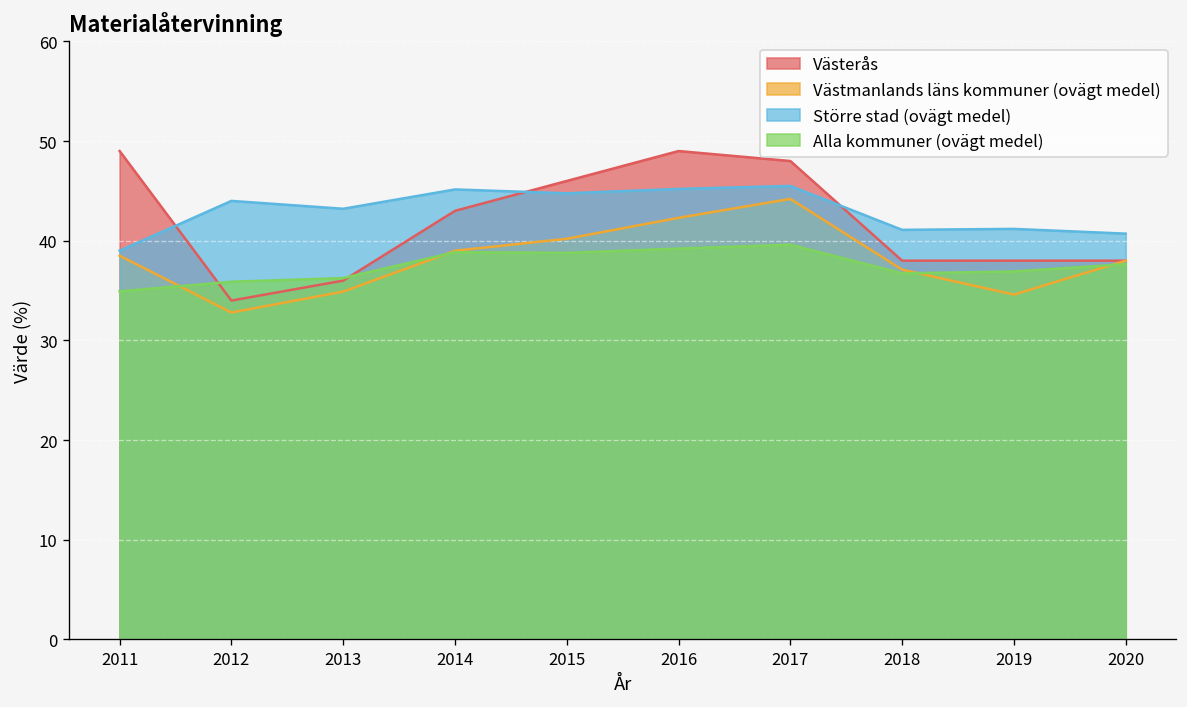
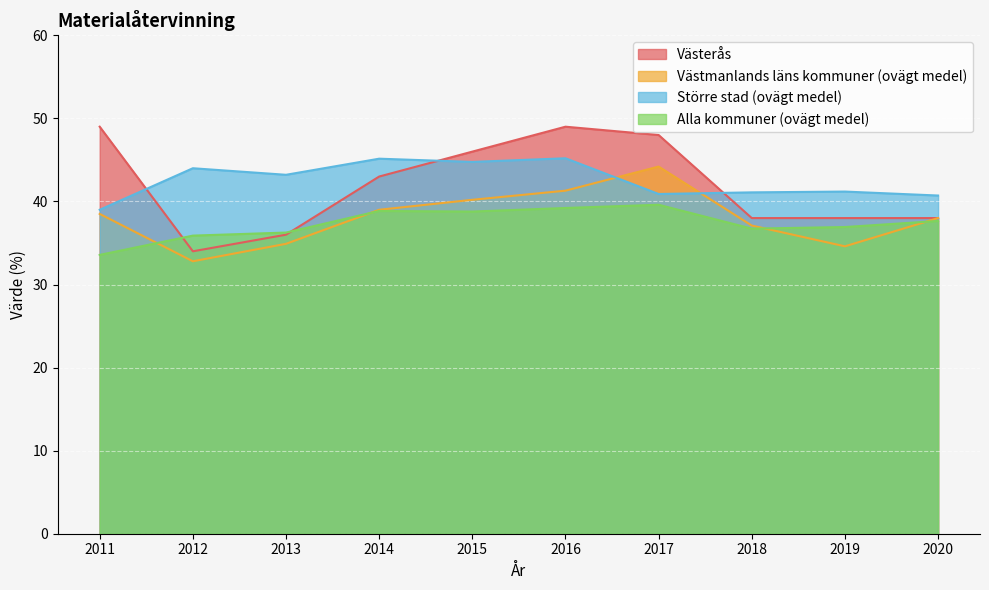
  {
    "Västerås": {
      "2011": 49,
      "2012": 34,
      "2014": 43,
      "2015": 46,
      "2016": 49,
      "2017": 48,
      "2018": 38,
      "2019": 38
    },
    "Västmanlands läns kommuner (ovägt medel)": {
      "2011": 39,
      "2012": 33,
      "2013": 35,
      "2015": 40,
-     "2016": 42,
+     "2016": 41,
      "2017": 44,
      "2018": 37,
      "2019": 35
    },
    "Större stad (ovägt medel)": {
      "2011": 39,
      "2012": 44,
      "2013": 43,
      "2014": 45,
      "2015": 45,
      "2016": 45,
-     "2017": 46,
+     "2017": 41,
      "2018": 41,
      "2019": 41,
      "2020": 41
    },
    "Alla kommuner (ovägt medel)": {
-     "2011": 35,
+     "2011": 34,
      "2012": 36,
      "2015": 39,
      "2016": 39,
      "2017": 40,
      "2018": 37,
      "2019": 37,
      "2020": 38
    }
  }
